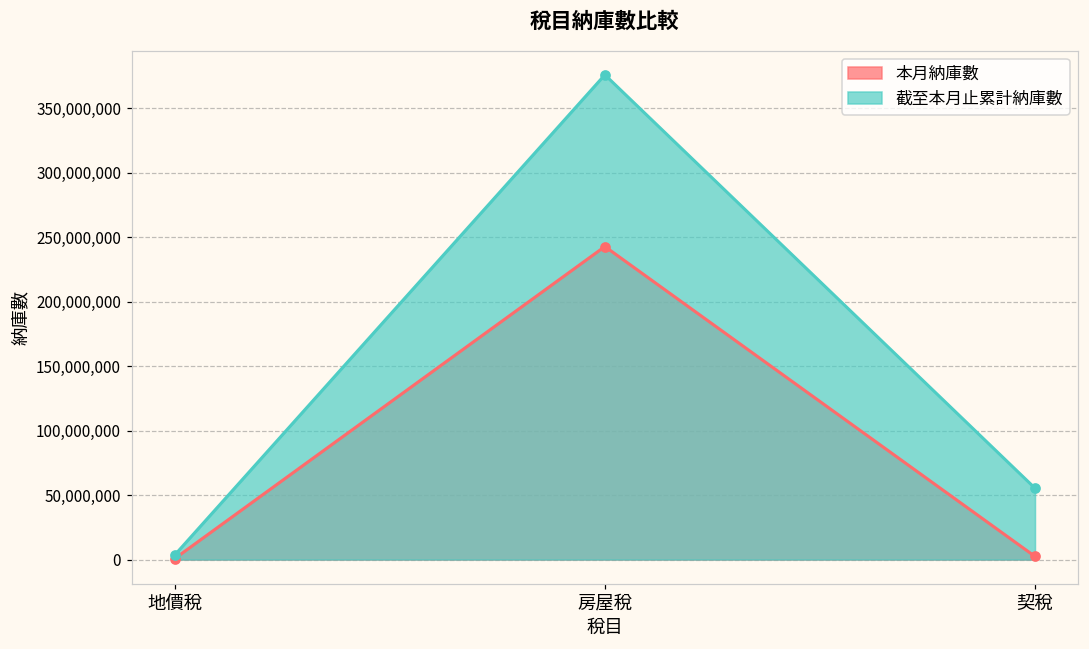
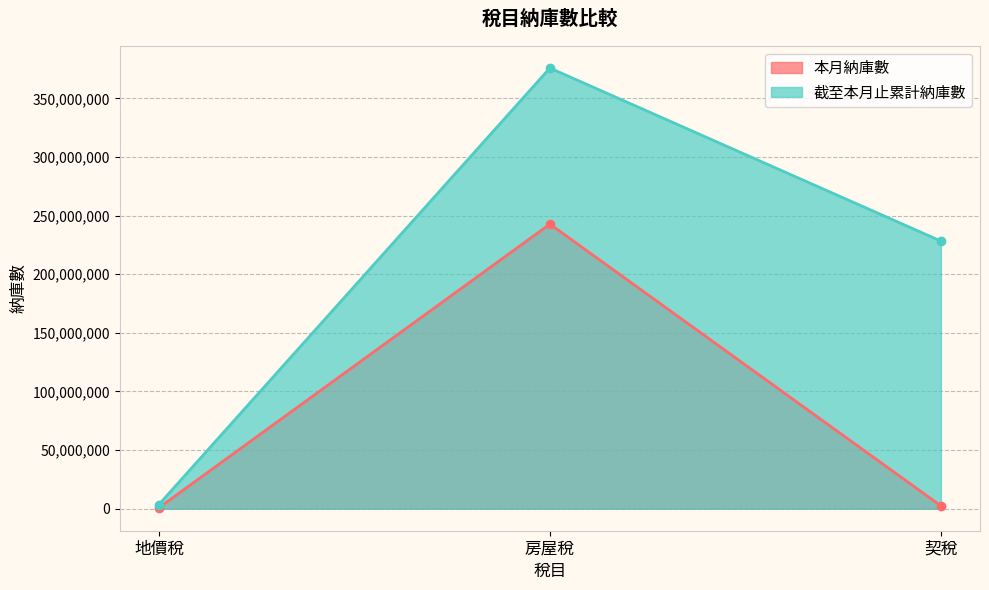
  {
    "本月納庫數": {
      "地價稅": "1,000,000",
      "房屋稅": "243,000,000",
      "契稅": "2,000,000"
    },
    "截至本月止累計納庫數": {
      "地價稅": "4,000,000",
      "房屋稅": "376,000,000",
-     "契稅": "55,000,000"
+     "契稅": "228,000,000"
    }
  }
